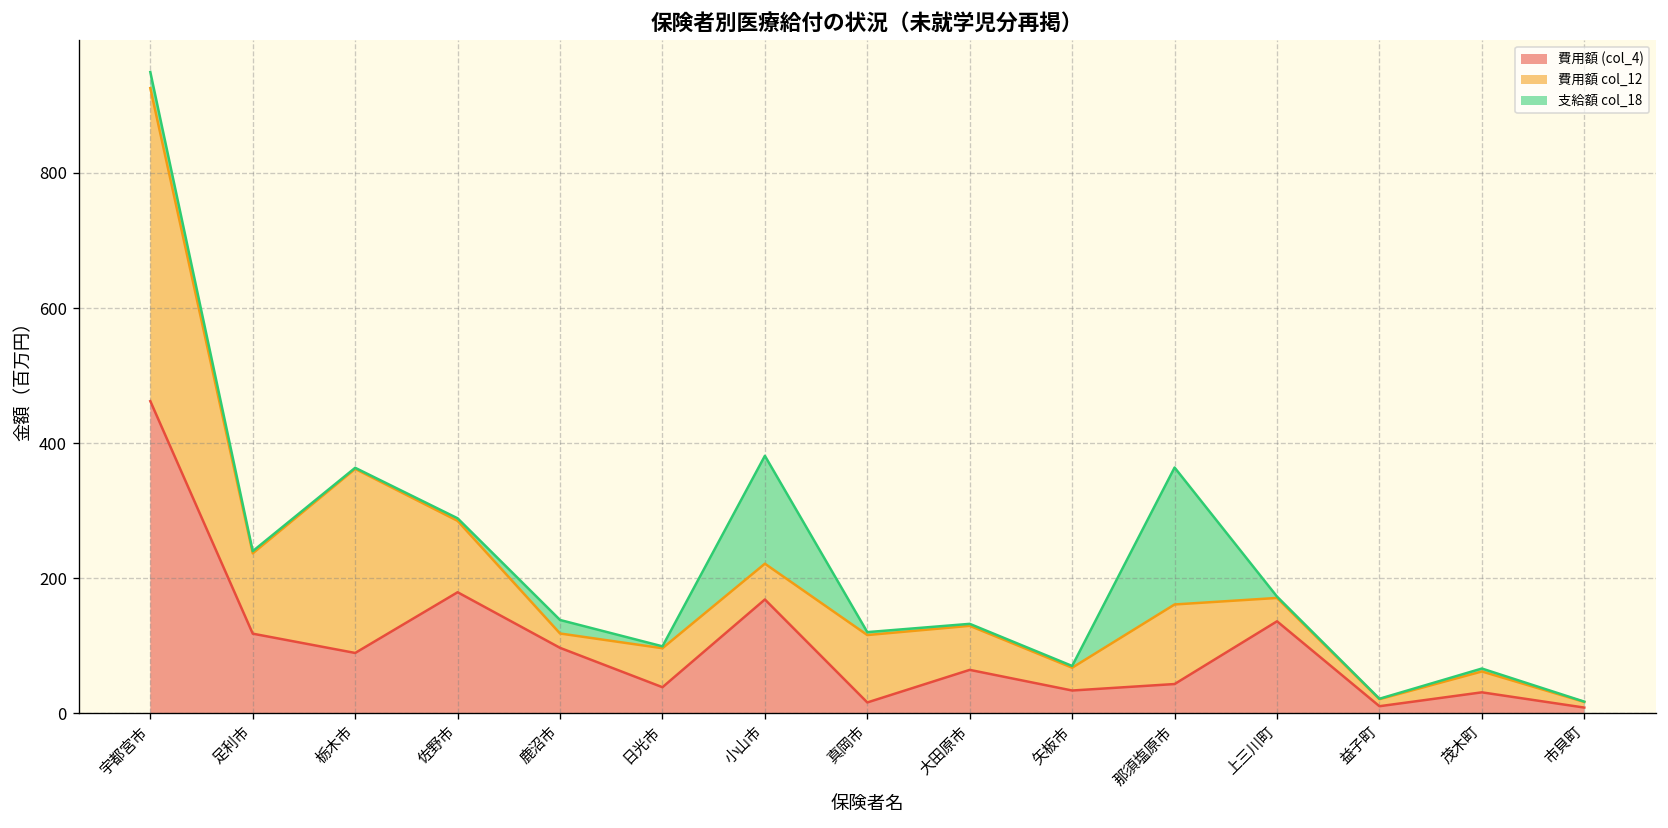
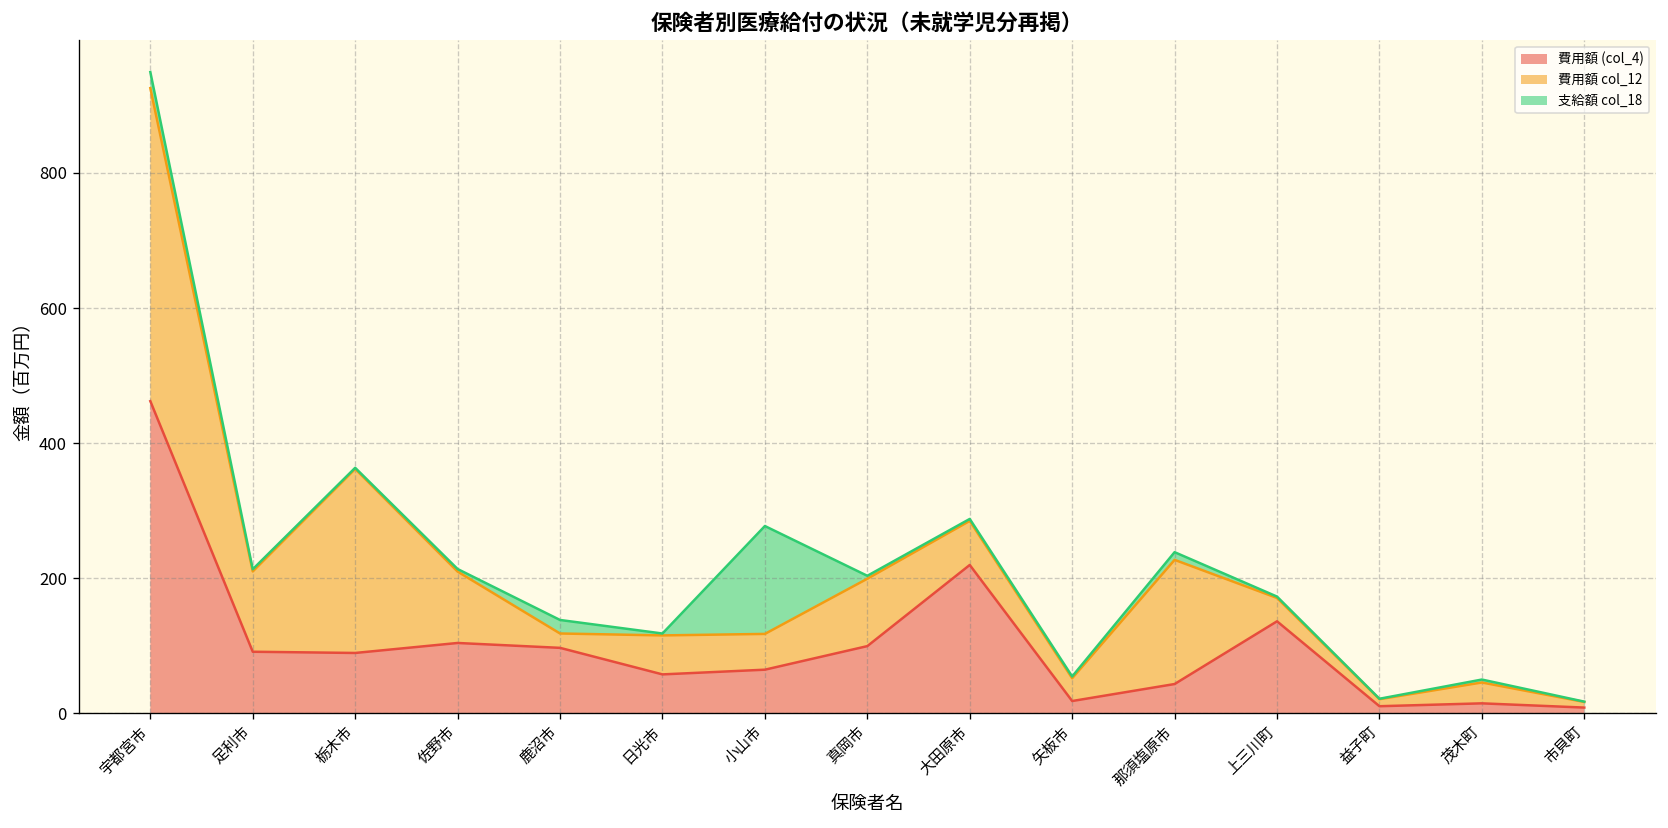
  {
    "費用額 (col_4)": {
      "宇都宮市": 460,
-     "足利市": 120,
+     "足利市": 90,
      "栃木市": 90,
-     "佐野市": 180,
+     "佐野市": 100,
      "鹿沼市": 100,
-     "日光市": 40,
-     "小山市": 170,
-     "真岡市": 20,
-     "大田原市": 60,
-     "矢板市": 30,
+     "日光市": 60,
+     "小山市": 60,
+     "真岡市": 100,
+     "大田原市": 220,
+     "矢板市": 20,
      "那須塩原市": 40,
      "上三川町": 140,
      "益子町": 10,
-     "茂木町": 30,
+     "茂木町": 10,
      "市貝町": 10
    },
    "費用額 col_12": {
      "宇都宮市": 460,
      "鹿沼市": 20,
      "小山市": 50,
-     "那須塩原市": 120
+     "那須塩原市": 180
    },
    "支給額 col_18": {
      "宇都宮市": 20,
      "鹿沼市": 20,
      "小山市": 160,
-     "那須塩原市": 200
+     "那須塩原市": 10
    }
  }
